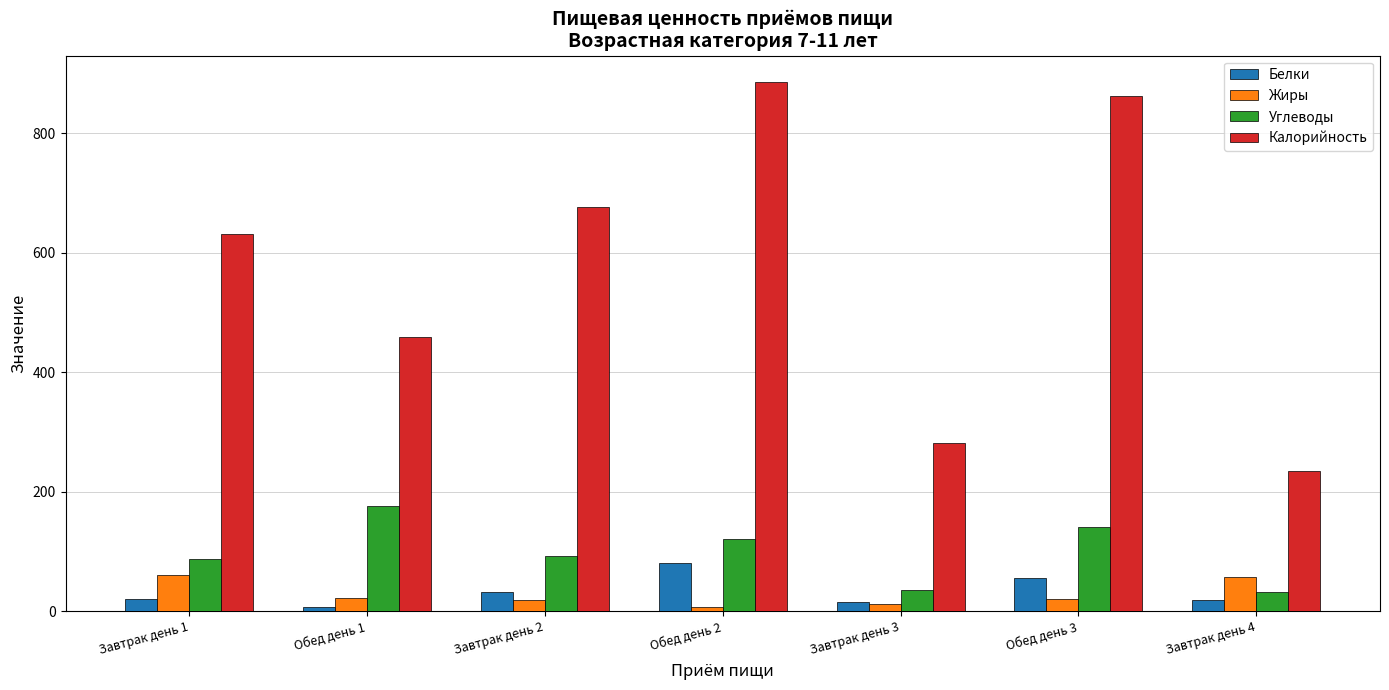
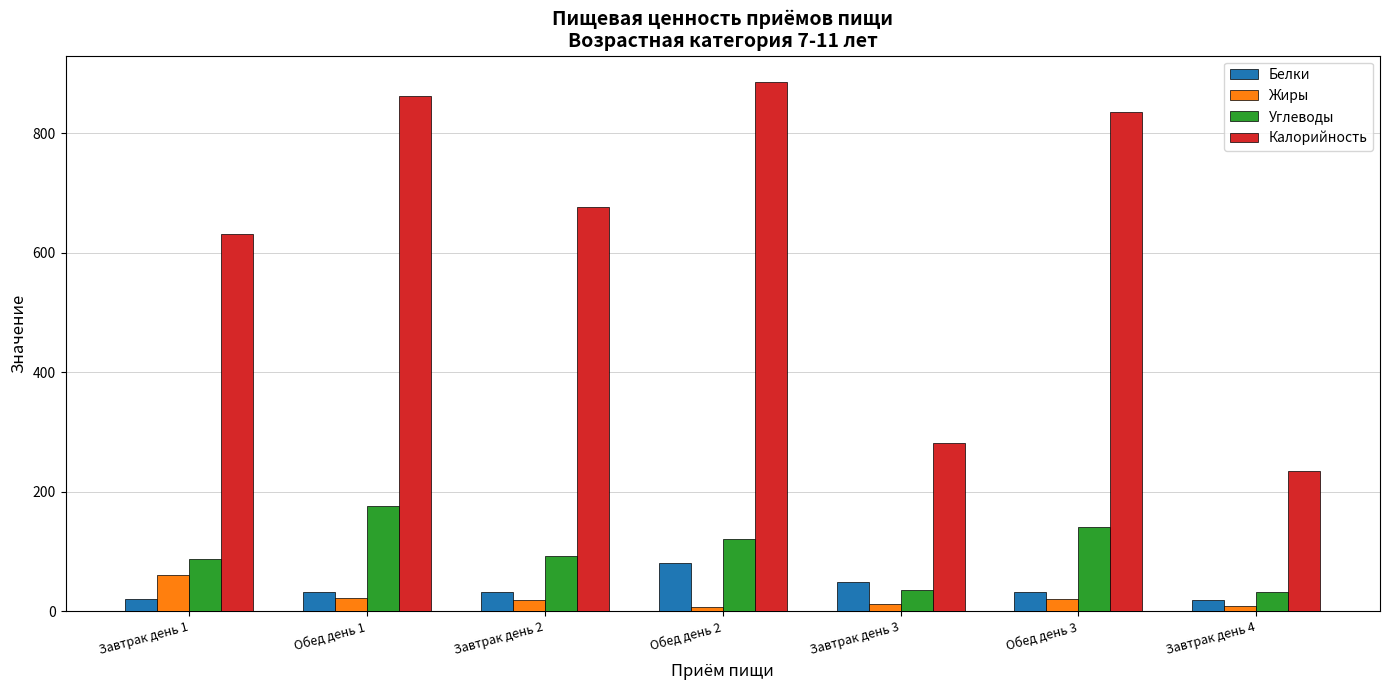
  {
    "Белки": {
      "Завтрак день 1": 20,
-     "Обед день 1": 10,
+     "Обед день 1": 30,
      "Завтрак день 2": 30,
      "Обед день 2": 80,
-     "Завтрак день 3": 20,
-     "Обед день 3": 60,
+     "Завтрак день 3": 50,
+     "Обед день 3": 30,
      "Завтрак день 4": 20
    },
    "Жиры": {
      "Завтрак день 1": 60,
      "Обед день 1": 20,
      "Завтрак день 2": 20,
      "Обед день 2": 10,
      "Завтрак день 3": 10,
      "Обед день 3": 20,
-     "Завтрак день 4": 60
+     "Завтрак день 4": 10
    },
    "Углеводы": {
      "Завтрак день 1": 90,
      "Обед день 1": 180,
      "Завтрак день 2": 90,
      "Обед день 2": 120,
      "Завтрак день 3": 40,
      "Обед день 3": 140,
      "Завтрак день 4": 30
    },
    "Калорийность": {
      "Завтрак день 1": 630,
-     "Обед день 1": 460,
+     "Обед день 1": 860,
      "Завтрак день 2": 680,
      "Обед день 2": 890,
      "Завтрак день 3": 280,
-     "Обед день 3": 860,
+     "Обед день 3": 840,
      "Завтрак день 4": 230
    }
  }
